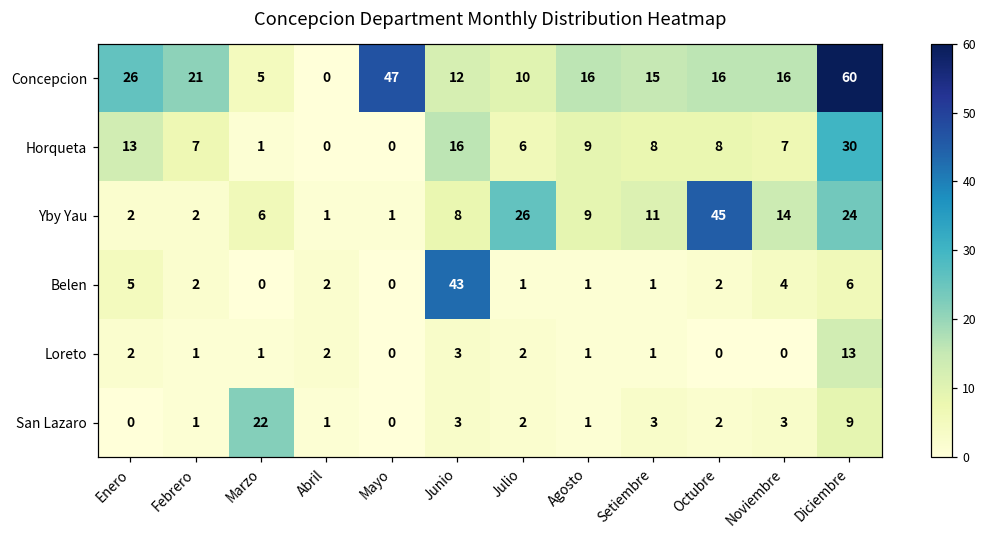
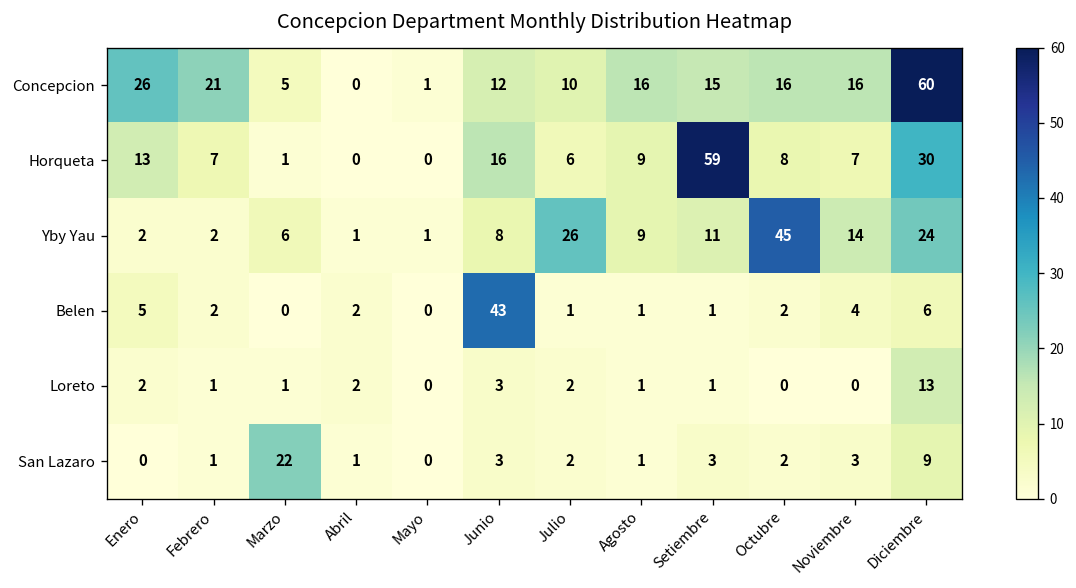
  {
    "Concepcion": {
      "Enero": 26,
      "Febrero": 21,
      "Marzo": 5,
      "Abril": 0,
-     "Mayo": 47,
+     "Mayo": 1,
      "Junio": 12,
      "Julio": 10,
      "Agosto": 16,
      "Setiembre": 15,
      "Octubre": 16,
      "Noviembre": 16,
      "Diciembre": 60
    },
    "Horqueta": {
      "Enero": 13,
      "Febrero": 7,
      "Marzo": 1,
      "Abril": 0,
      "Mayo": 0,
      "Junio": 16,
      "Julio": 6,
      "Agosto": 9,
-     "Setiembre": 8,
+     "Setiembre": 59,
      "Octubre": 8,
      "Noviembre": 7,
      "Diciembre": 30
    },
    "Yby Yau": {
      "Enero": 2,
      "Febrero": 2,
      "Marzo": 6,
      "Abril": 1,
      "Mayo": 1,
      "Junio": 8,
      "Julio": 26,
      "Agosto": 9,
      "Setiembre": 11,
      "Octubre": 45,
      "Noviembre": 14,
      "Diciembre": 24
    },
    "Belen": {
      "Enero": 5,
      "Febrero": 2,
      "Marzo": 0,
      "Abril": 2,
      "Mayo": 0,
      "Junio": 43,
      "Julio": 1,
      "Agosto": 1,
      "Setiembre": 1,
      "Octubre": 2,
      "Noviembre": 4,
      "Diciembre": 6
    },
    "Loreto": {
      "Enero": 2,
      "Febrero": 1,
      "Marzo": 1,
      "Abril": 2,
      "Mayo": 0,
      "Junio": 3,
      "Julio": 2,
      "Agosto": 1,
      "Setiembre": 1,
      "Octubre": 0,
      "Noviembre": 0,
      "Diciembre": 13
    },
    "San Lazaro": {
      "Enero": 0,
      "Febrero": 1,
      "Marzo": 22,
      "Abril": 1,
      "Mayo": 0,
      "Junio": 3,
      "Julio": 2,
      "Agosto": 1,
      "Setiembre": 3,
      "Octubre": 2,
      "Noviembre": 3,
      "Diciembre": 9
    }
  }
